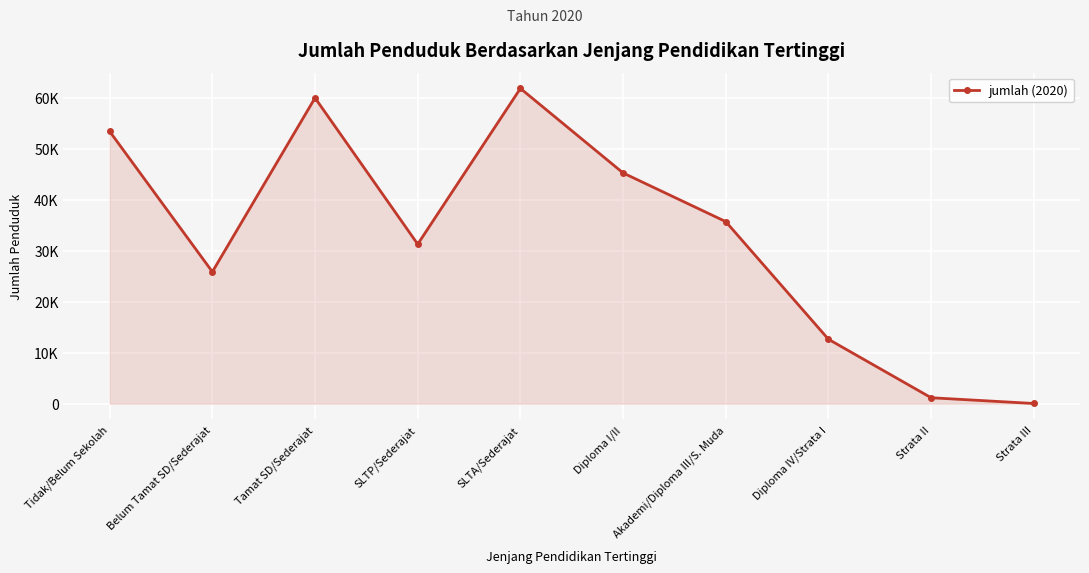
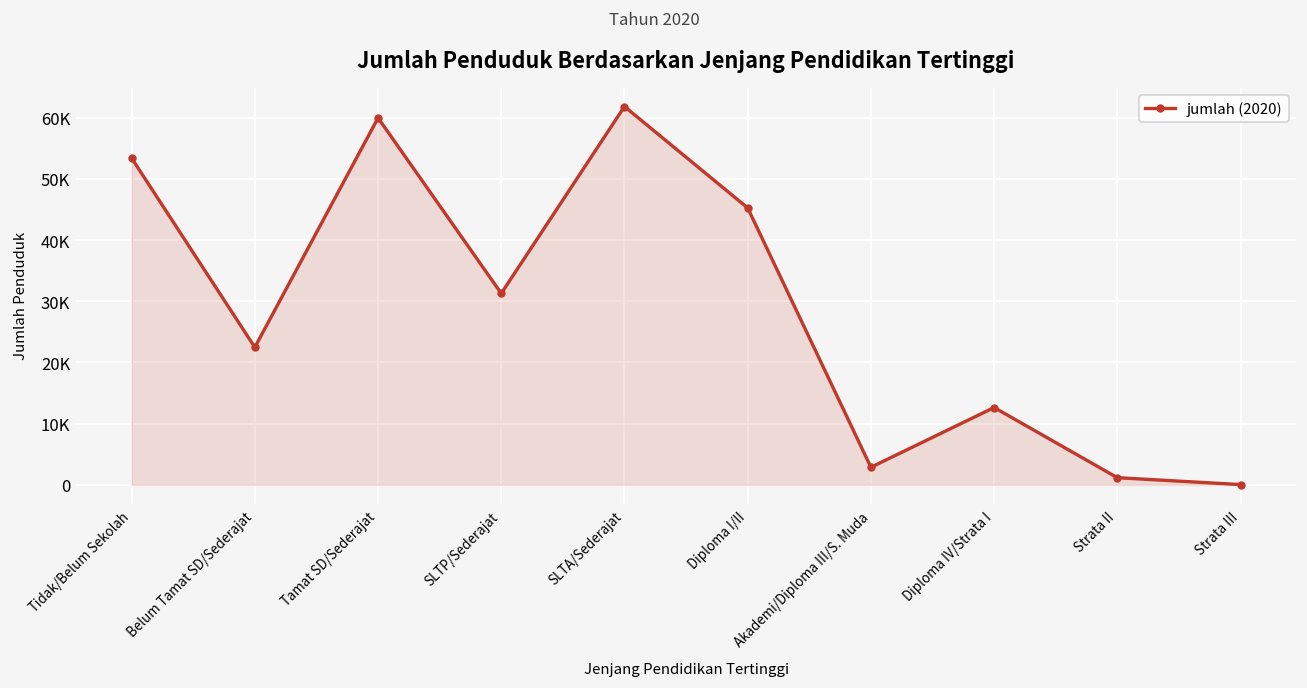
  {
    "Tidak/Belum Sekolah": 53000,
-   "Belum Tamat SD/Sederajat": 26000,
+   "Belum Tamat SD/Sederajat": 22000,
    "Tamat SD/Sederajat": 60000,
    "SLTP/Sederajat": 31000,
    "SLTA/Sederajat": 62000,
    "Diploma I/II": 45000,
-   "Akademi/Diploma III/S. Muda": 36000,
+   "Akademi/Diploma III/S. Muda": 3000,
    "Diploma IV/Strata I": 13000,
    "Strata II": 1000,
    "Strata III": 0
  }
